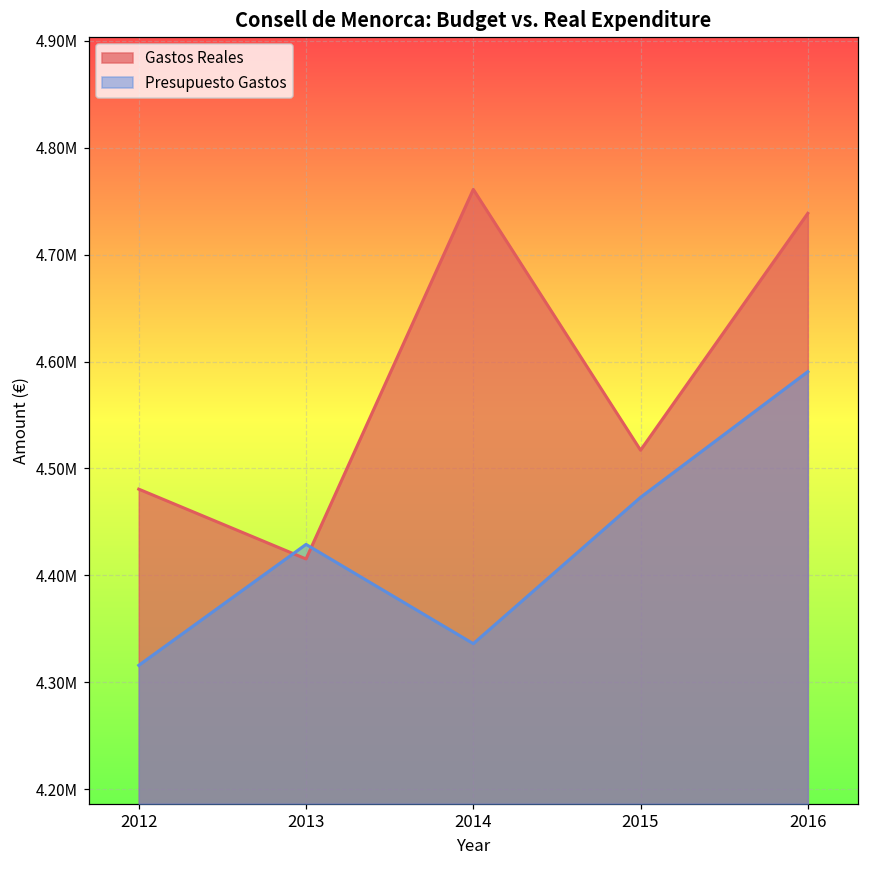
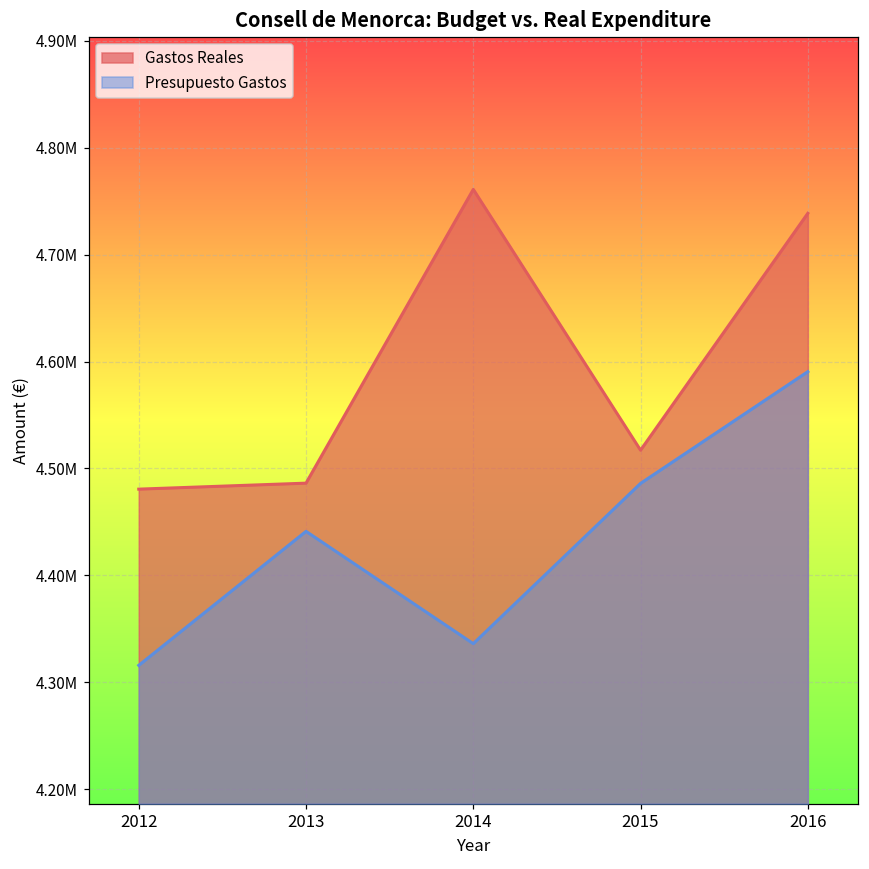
  {
    "Gastos Reales": {
      "2012": 4480000,
-     "2013": 4420000,
+     "2013": 4490000,
      "2014": 4760000,
      "2015": 4520000,
      "2016": 4740000
    },
    "Presupuesto Gastos": {
      "2012": 4320000,
-     "2013": 4430000,
+     "2013": 4440000,
      "2014": 4340000,
-     "2015": 4470000,
+     "2015": 4490000,
      "2016": 4590000
    }
  }
